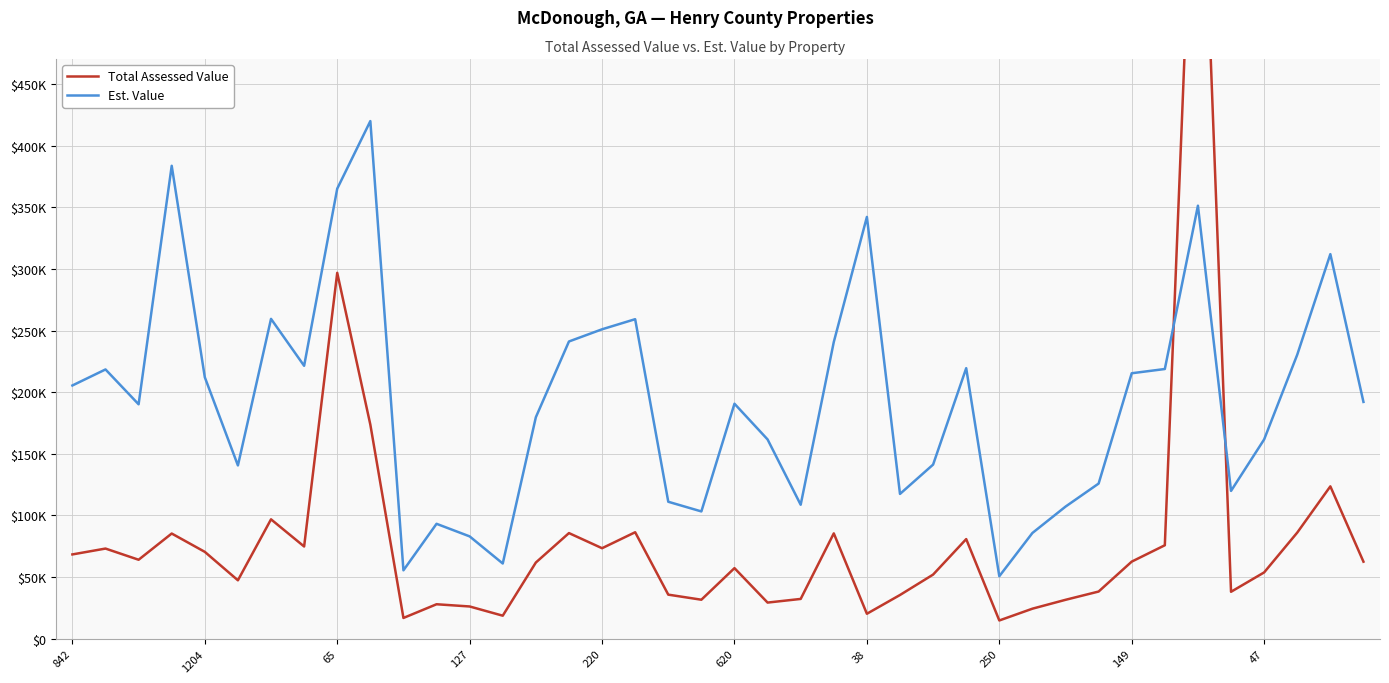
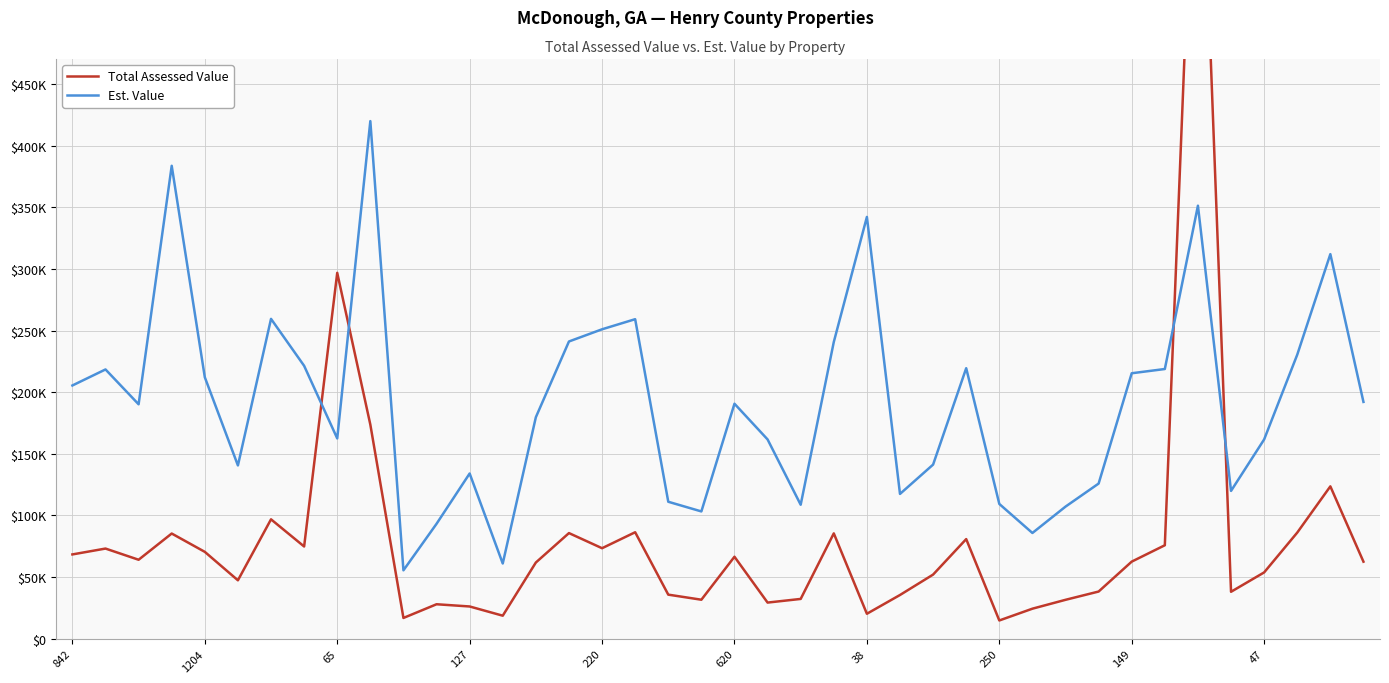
  {
    "Total Assessed Value": {
      "842": "$68000",
      "1204": "$70000",
      "65": "$297000",
      "127": "$26000",
      "220": "$73000",
-     "620": "$57000",
+     "620": "$67000",
      "38": "$20000",
      "250": "$15000",
      "149": "$63000",
      "47": "$54000"
    },
    "Est. Value": {
      "842": "$206000",
      "1204": "$212000",
-     "65": "$365000",
-     "127": "$83000",
+     "65": "$163000",
+     "127": "$134000",
      "220": "$251000",
      "620": "$191000",
      "38": "$342000",
-     "250": "$51000",
+     "250": "$109000",
      "149": "$215000",
      "47": "$162000"
    }
  }
